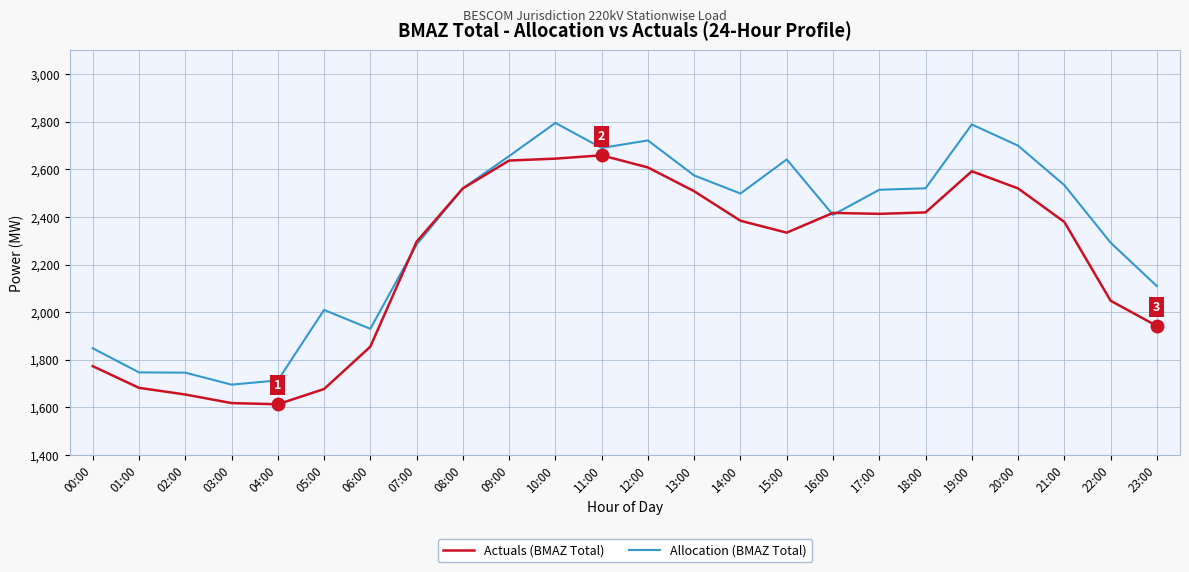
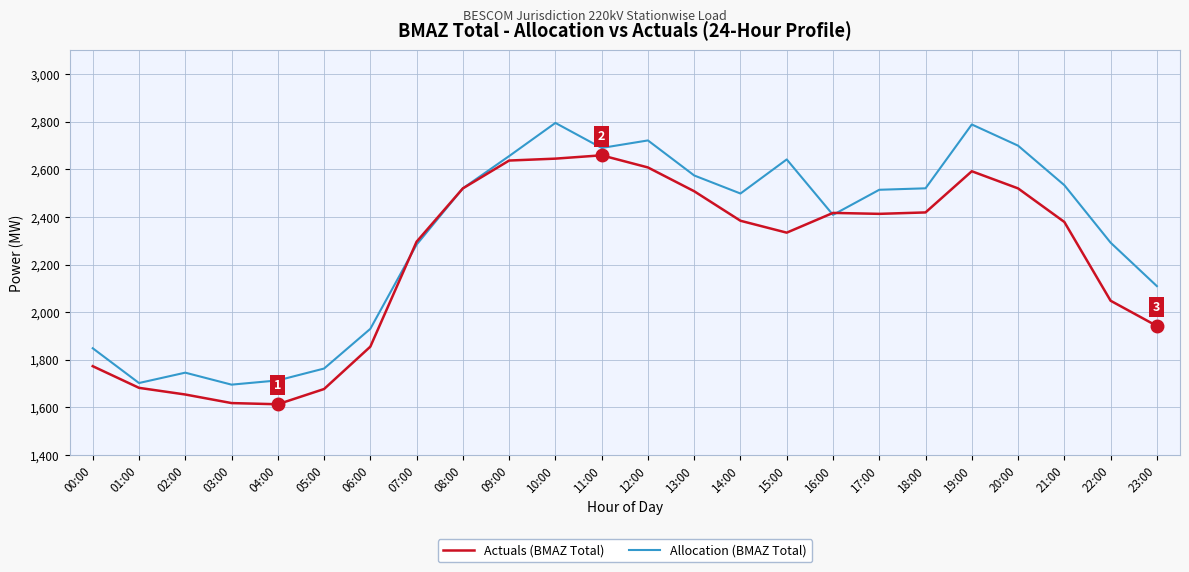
  {
    "Allocation (BMAZ Total)": {
      "00:00": "1,850",
-     "01:00": "1,750",
+     "01:00": "1,700",
      "02:00": "1,750",
      "03:00": "1,700",
-     "05:00": "2,010",
+     "05:00": "1,760",
      "06:00": "1,930",
      "07:00": "2,280",
      "09:00": "2,660",
      "10:00": "2,800",
      "12:00": "2,720",
      "13:00": "2,570",
      "14:00": "2,500",
      "15:00": "2,640",
      "17:00": "2,510",
      "18:00": "2,520",
      "19:00": "2,790",
      "20:00": "2,700",
      "21:00": "2,530",
      "22:00": "2,290",
      "23:00": "2,110"
    }
  }
